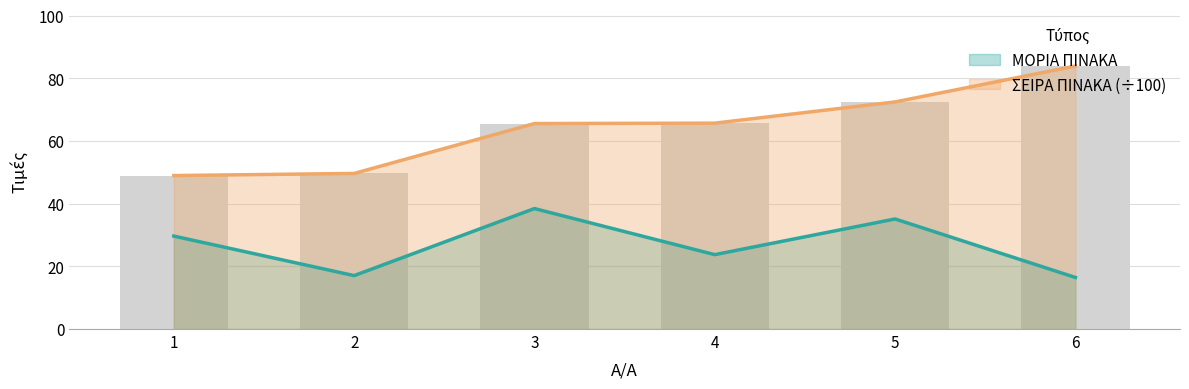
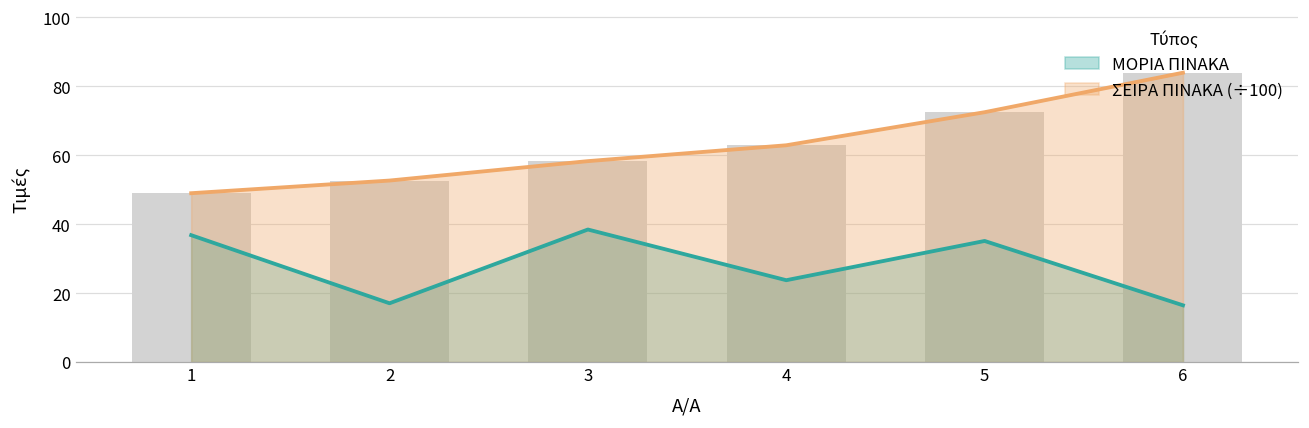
  {
    "ΜΟΡΙΑ ΠΙΝΑΚΑ": {
-     "1": 30,
+     "1": 37,
      "2": 17,
      "3": 38,
      "4": 24,
      "5": 35,
      "6": 16
    },
    "ΣΕΙΡΑ ΠΙΝΑΚΑ (÷100)": {
      "1": 49,
-     "2": 50,
-     "3": 66,
-     "4": 66,
+     "2": 53,
+     "3": 58,
+     "4": 63,
      "5": 72,
      "6": 84
    }
  }
